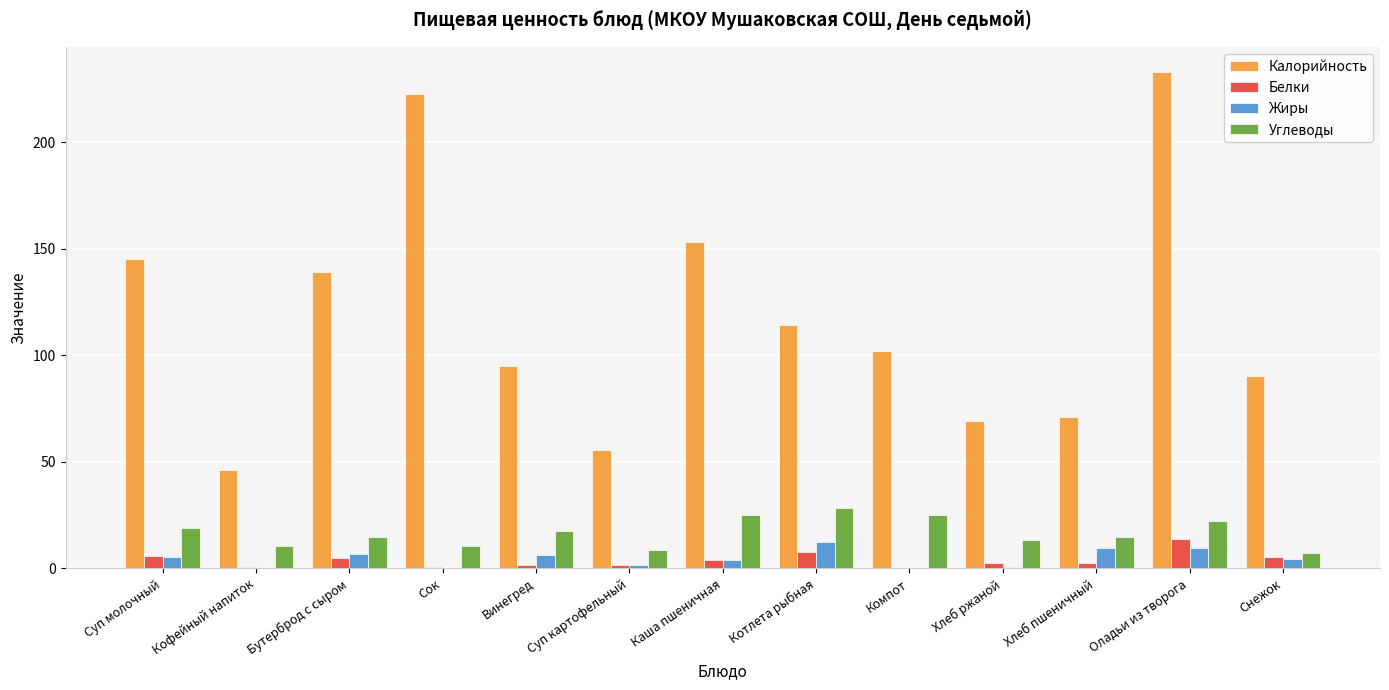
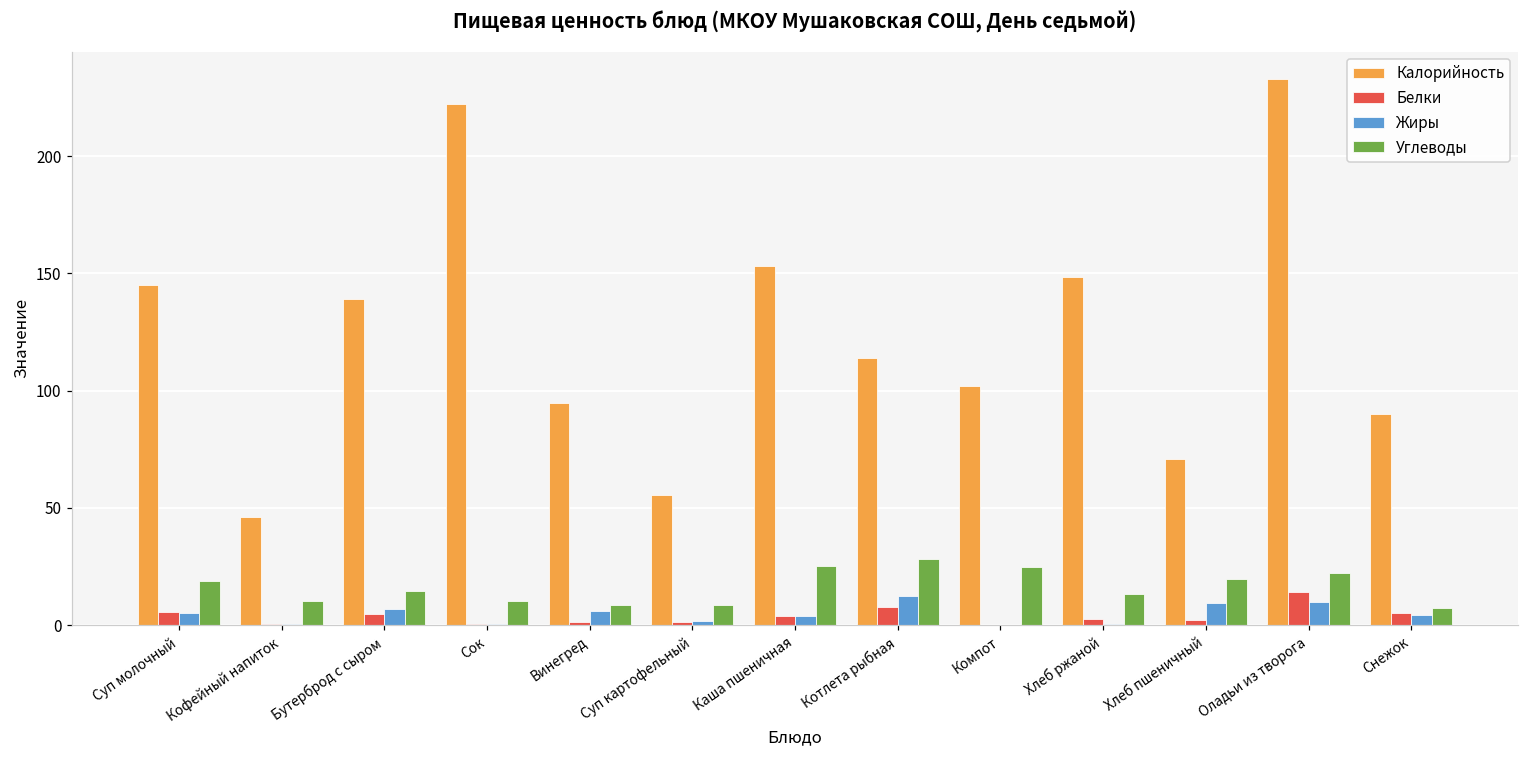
  {
    "Калорийность": {
      "Суп молочный": 145,
      "Кофейный напиток": 46,
      "Бутерброд с сыром": 139,
      "Сок": 222,
      "Винегред": 95,
      "Суп картофельный": 55,
      "Каша пшеничная": 153,
      "Котлета рыбная": 114,
      "Компот": 102,
-     "Хлеб ржаной": 69,
+     "Хлеб ржаной": 148,
      "Хлеб пшеничный": 71,
      "Оладьи из творога": 233,
      "Снежок": 90
    },
    "Белки": {
      "Суп молочный": 6,
      "Бутерброд с сыром": 5,
      "Винегред": 1,
      "Суп картофельный": 1,
      "Каша пшеничная": 4,
      "Котлета рыбная": 8,
      "Компот": 0,
      "Хлеб ржаной": 3,
      "Хлеб пшеничный": 2,
      "Оладьи из творога": 14,
      "Снежок": 5
    },
    "Жиры": {
      "Суп молочный": 5,
      "Бутерброд с сыром": 7,
      "Винегред": 6,
      "Суп картофельный": 2,
      "Каша пшеничная": 4,
      "Котлета рыбная": 12,
      "Компот": 0,
      "Хлеб пшеничный": 9,
      "Оладьи из творога": 10,
      "Снежок": 5
    },
    "Углеводы": {
      "Суп молочный": 19,
      "Кофейный напиток": 10,
      "Бутерброд с сыром": 15,
      "Сок": 10,
-     "Винегред": 17,
+     "Винегред": 8,
      "Суп картофельный": 8,
      "Каша пшеничная": 25,
      "Котлета рыбная": 28,
      "Компот": 25,
      "Хлеб ржаной": 13,
-     "Хлеб пшеничный": 14,
+     "Хлеб пшеничный": 20,
      "Оладьи из творога": 22,
      "Снежок": 7
    }
  }
